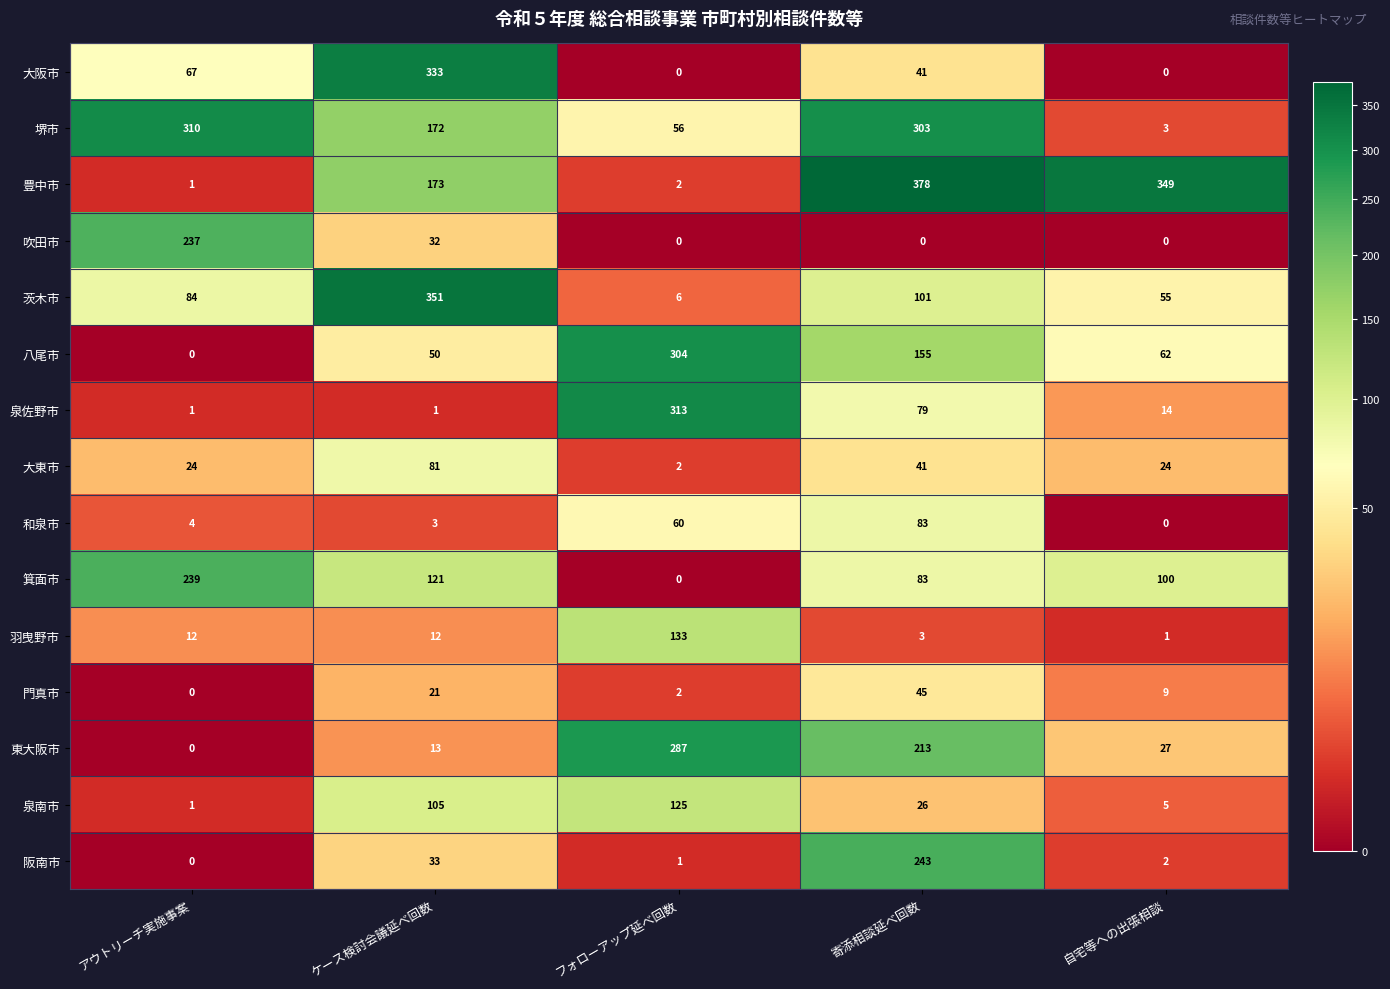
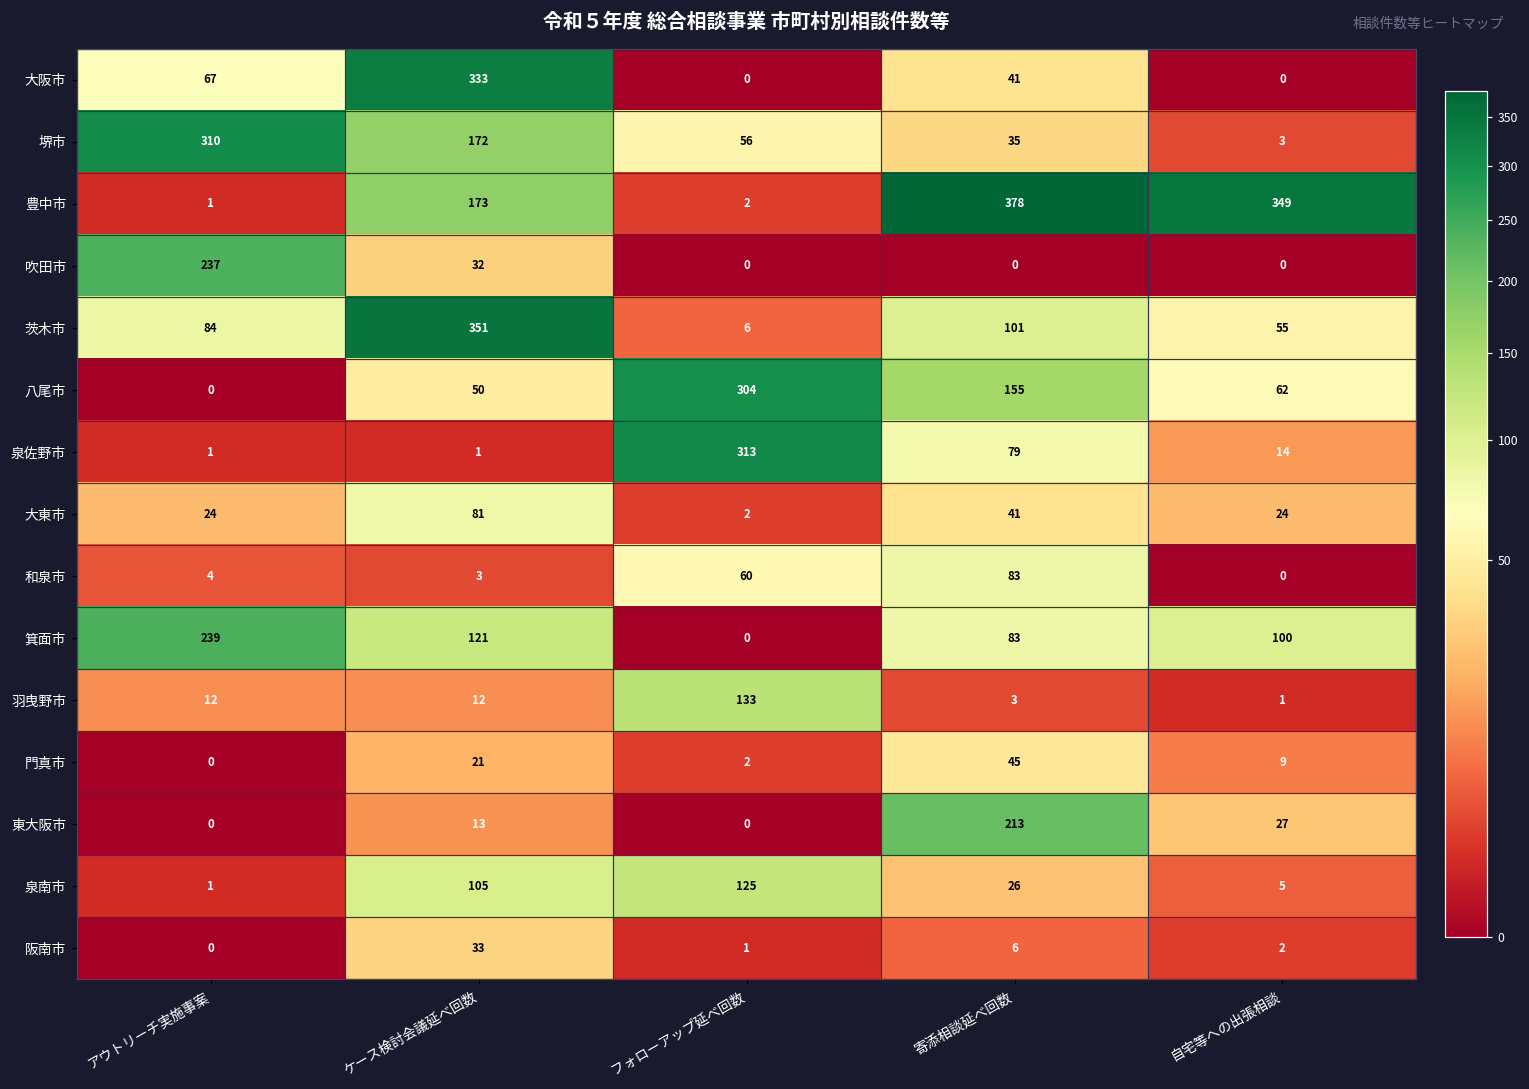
  {
    "大阪市": {
      "アウトリーチ実施事案": 67,
      "ケース検討会議延べ回数": 333,
      "フォローアップ延べ回数": 0,
      "寄添相談延べ回数": 41,
      "自宅等への出張相談": 0
    },
    "堺市": {
      "アウトリーチ実施事案": 310,
      "ケース検討会議延べ回数": 172,
      "フォローアップ延べ回数": 56,
-     "寄添相談延べ回数": 303,
+     "寄添相談延べ回数": 35,
      "自宅等への出張相談": 3
    },
    "豊中市": {
      "アウトリーチ実施事案": 1,
      "ケース検討会議延べ回数": 173,
      "フォローアップ延べ回数": 2,
      "寄添相談延べ回数": 378,
      "自宅等への出張相談": 349
    },
    "吹田市": {
      "アウトリーチ実施事案": 237,
      "ケース検討会議延べ回数": 32,
      "フォローアップ延べ回数": 0,
      "寄添相談延べ回数": 0,
      "自宅等への出張相談": 0
    },
    "茨木市": {
      "アウトリーチ実施事案": 84,
      "ケース検討会議延べ回数": 351,
      "フォローアップ延べ回数": 6,
      "寄添相談延べ回数": 101,
      "自宅等への出張相談": 55
    },
    "八尾市": {
      "アウトリーチ実施事案": 0,
      "ケース検討会議延べ回数": 50,
      "フォローアップ延べ回数": 304,
      "寄添相談延べ回数": 155,
      "自宅等への出張相談": 62
    },
    "泉佐野市": {
      "アウトリーチ実施事案": 1,
      "ケース検討会議延べ回数": 1,
      "フォローアップ延べ回数": 313,
      "寄添相談延べ回数": 79,
      "自宅等への出張相談": 14
    },
    "大東市": {
      "アウトリーチ実施事案": 24,
      "ケース検討会議延べ回数": 81,
      "フォローアップ延べ回数": 2,
      "寄添相談延べ回数": 41,
      "自宅等への出張相談": 24
    },
    "和泉市": {
      "アウトリーチ実施事案": 4,
      "ケース検討会議延べ回数": 3,
      "フォローアップ延べ回数": 60,
      "寄添相談延べ回数": 83,
      "自宅等への出張相談": 0
    },
    "箕面市": {
      "アウトリーチ実施事案": 239,
      "ケース検討会議延べ回数": 121,
      "フォローアップ延べ回数": 0,
      "寄添相談延べ回数": 83,
      "自宅等への出張相談": 100
    },
    "羽曳野市": {
      "アウトリーチ実施事案": 12,
      "ケース検討会議延べ回数": 12,
      "フォローアップ延べ回数": 133,
      "寄添相談延べ回数": 3,
      "自宅等への出張相談": 1
    },
    "門真市": {
      "アウトリーチ実施事案": 0,
      "ケース検討会議延べ回数": 21,
      "フォローアップ延べ回数": 2,
      "寄添相談延べ回数": 45,
      "自宅等への出張相談": 9
    },
    "東大阪市": {
      "アウトリーチ実施事案": 0,
      "ケース検討会議延べ回数": 13,
-     "フォローアップ延べ回数": 287,
+     "フォローアップ延べ回数": 0,
      "寄添相談延べ回数": 213,
      "自宅等への出張相談": 27
    },
    "泉南市": {
      "アウトリーチ実施事案": 1,
      "ケース検討会議延べ回数": 105,
      "フォローアップ延べ回数": 125,
      "寄添相談延べ回数": 26,
      "自宅等への出張相談": 5
    },
    "阪南市": {
      "アウトリーチ実施事案": 0,
      "ケース検討会議延べ回数": 33,
      "フォローアップ延べ回数": 1,
-     "寄添相談延べ回数": 243,
+     "寄添相談延べ回数": 6,
      "自宅等への出張相談": 2
    }
  }
